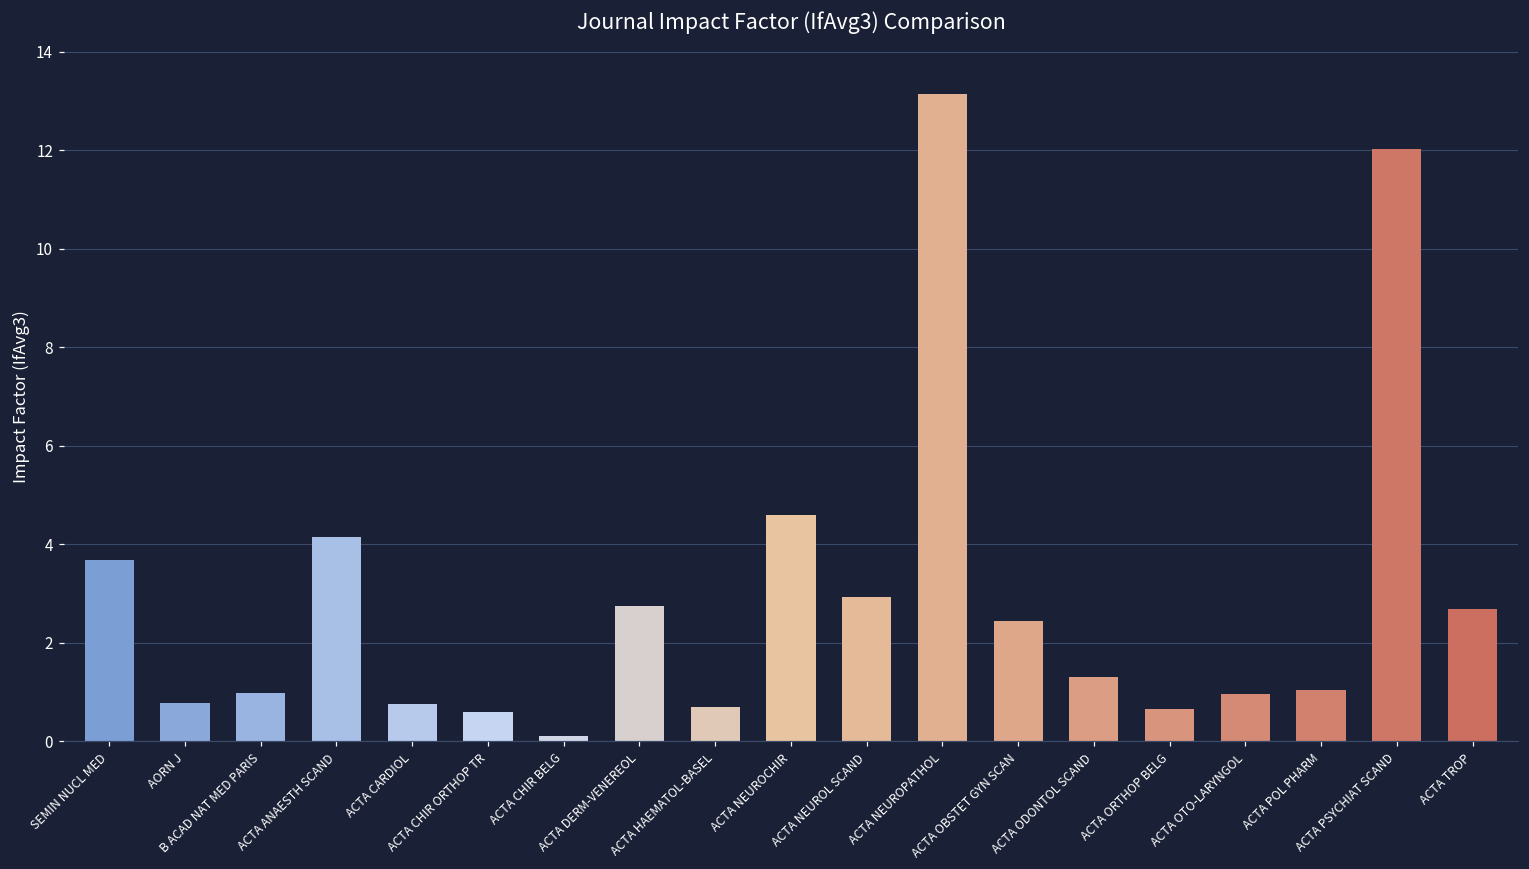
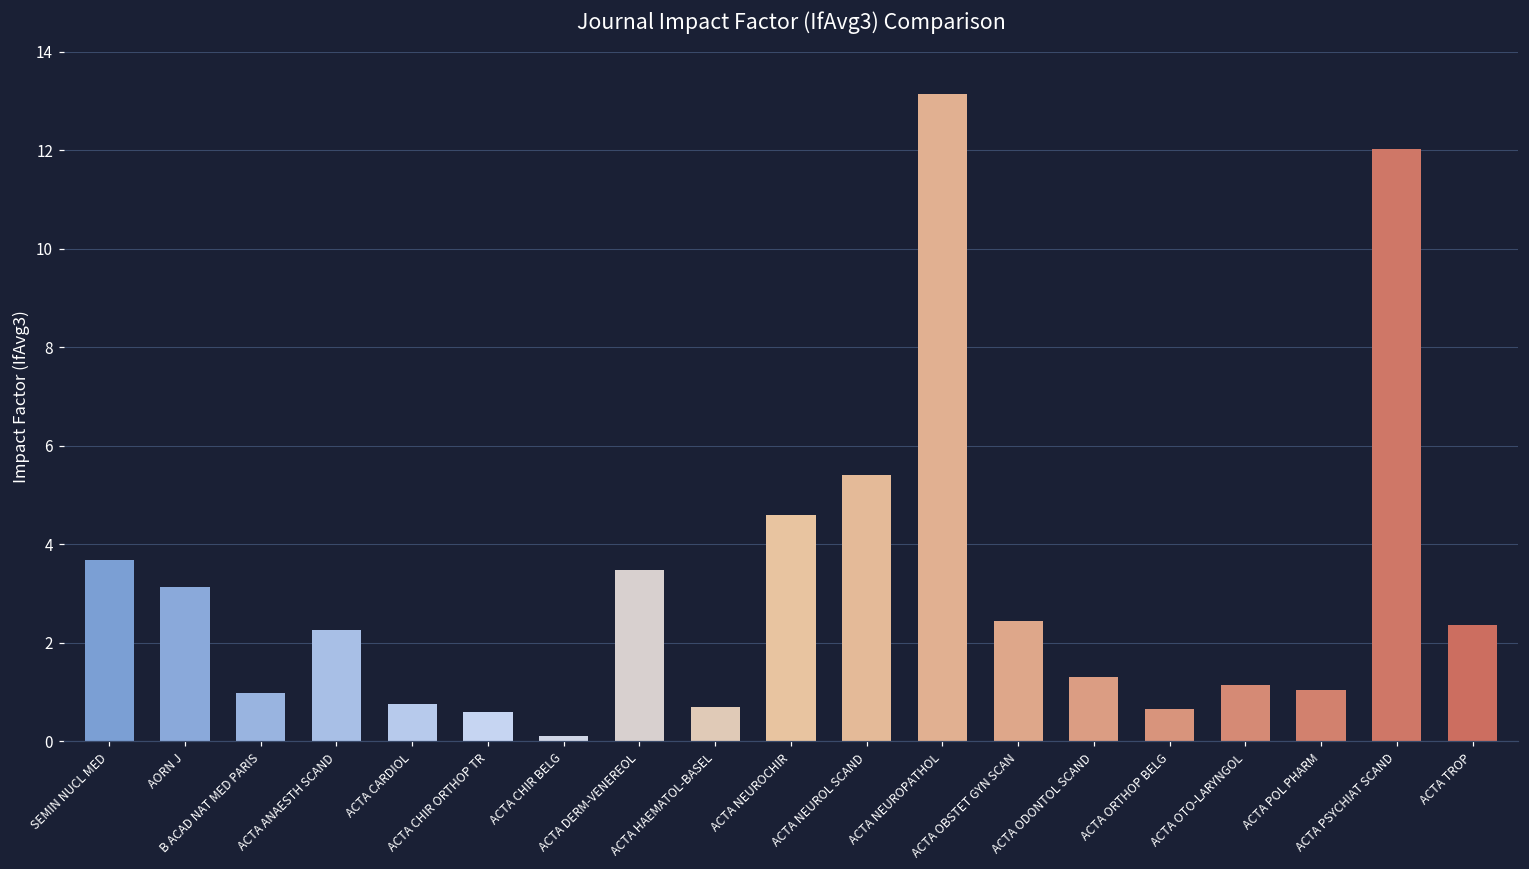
  {
    "SEMIN NUCL MED": 3.7,
-   "AORN J": 0.8,
+   "AORN J": 3.1,
    "B ACAD NAT MED PARIS": 1.0,
-   "ACTA ANAESTH SCAND": 4.2,
+   "ACTA ANAESTH SCAND": 2.3,
    "ACTA CARDIOL": 0.8,
    "ACTA CHIR ORTHOP TR": 0.6,
    "ACTA CHIR BELG": 0.1,
-   "ACTA DERM-VENEREOL": 2.7,
+   "ACTA DERM-VENEREOL": 3.5,
    "ACTA HAEMATOL-BASEL": 0.7,
    "ACTA NEUROCHIR": 4.6,
-   "ACTA NEUROL SCAND": 2.9,
+   "ACTA NEUROL SCAND": 5.4,
    "ACTA NEUROPATHOL": 13.2,
    "ACTA OBSTET GYN SCAN": 2.4,
    "ACTA ODONTOL SCAND": 1.3,
    "ACTA ORTHOP BELG": 0.7,
-   "ACTA OTO-LARYNGOL": 1.0,
+   "ACTA OTO-LARYNGOL": 1.1,
    "ACTA POL PHARM": 1.0,
    "ACTA PSYCHIAT SCAND": 12.0,
-   "ACTA TROP": 2.7
+   "ACTA TROP": 2.4
  }
